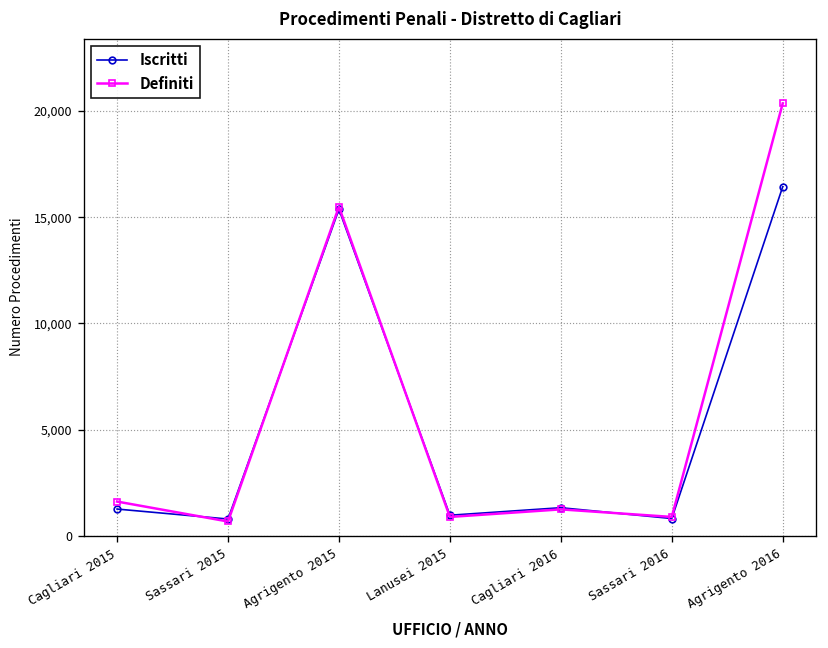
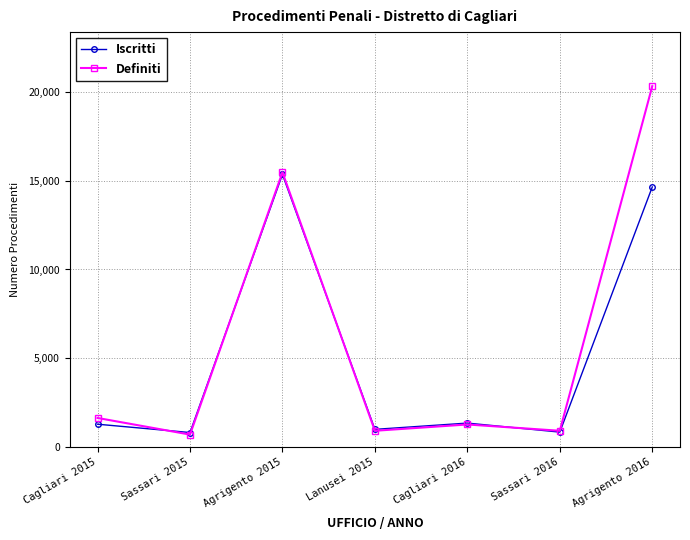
  {
    "Iscritti": {
      "Cagliari 2015": "1,300",
-     "Agrigento 2016": "16,400"
+     "Agrigento 2016": "14,700"
    },
    "Definiti": {
      "Cagliari 2015": "1,600",
      "Agrigento 2016": "20,400"
    }
  }
